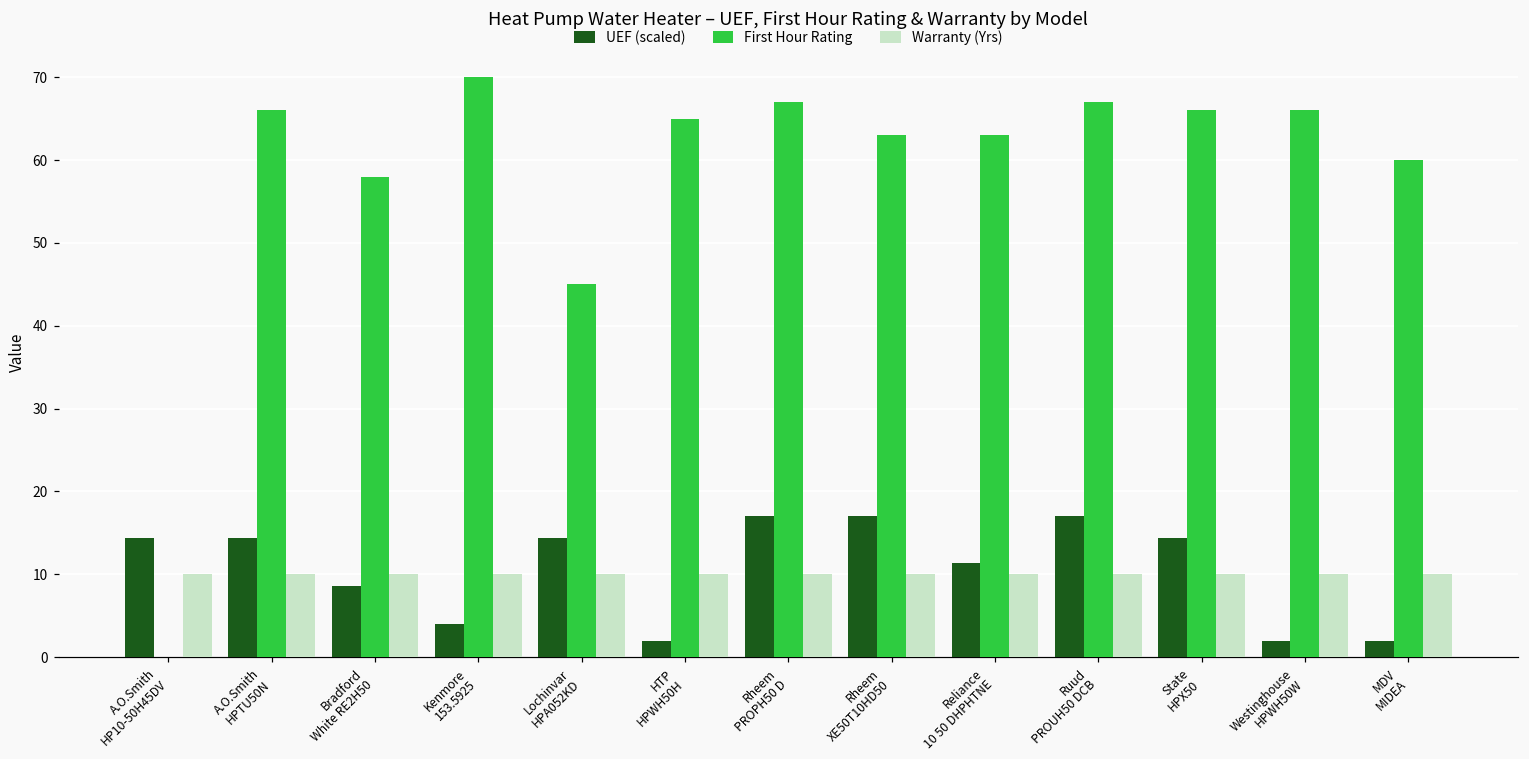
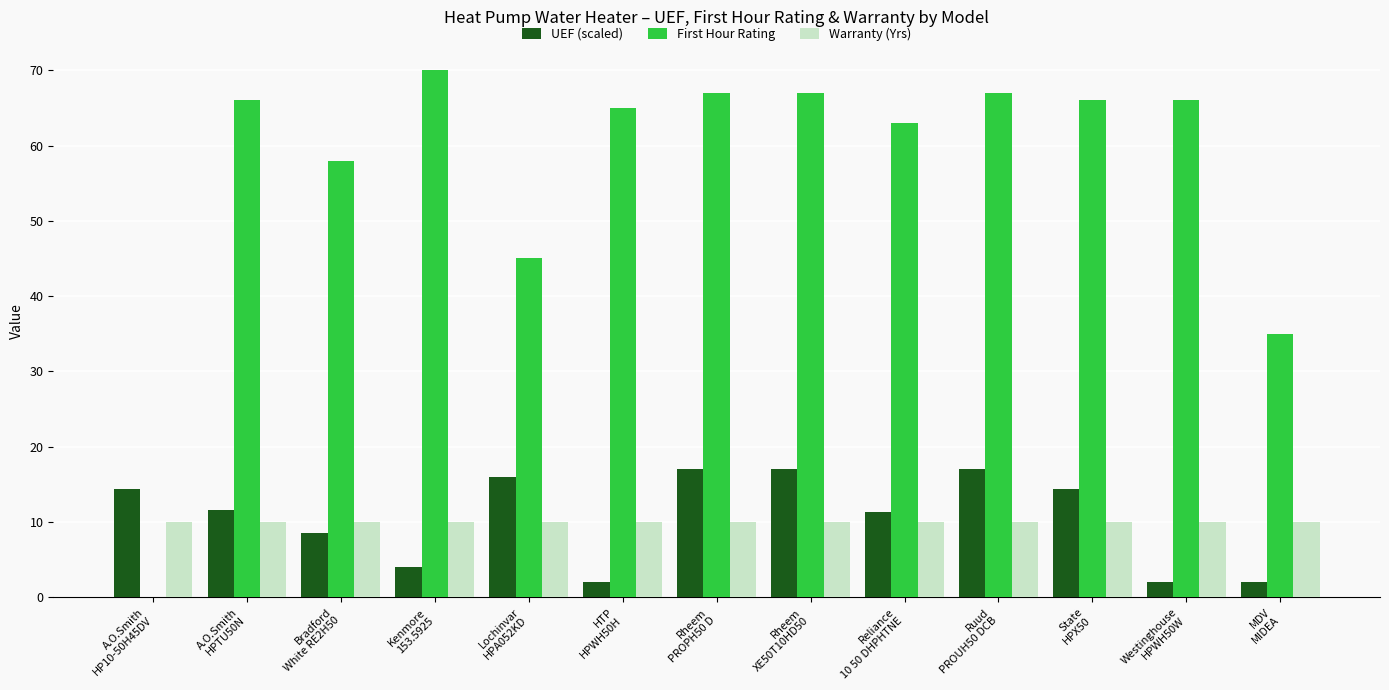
  {
    "UEF (scaled)": {
      "A.O.Smith HP10-50H45DV": 14,
-     "A.O.Smith HPTU50N": 14,
+     "A.O.Smith HPTU50N": 12,
      "Bradford White RE2H50": 9,
      "Kenmore 153.5925": 4,
-     "Lochinvar HPA052KD": 14,
+     "Lochinvar HPA052KD": 16,
      "HTP HPWH50H": 2,
      "Rheem PROPH50 D": 17,
      "Rheem XE50T10HD50": 17,
      "Reliance 10 50 DHPHTNE": 11,
      "Ruud PROUH50 DCB": 17,
      "State HPX50": 14,
      "Westinghouse HPWH50W": 2,
      "MDV MIDEA": 2
    },
    "First Hour Rating": {
      "A.O.Smith HP10-50H45DV": 0,
      "A.O.Smith HPTU50N": 66,
      "Bradford White RE2H50": 58,
      "Kenmore 153.5925": 70,
      "Lochinvar HPA052KD": 45,
      "HTP HPWH50H": 65,
      "Rheem PROPH50 D": 67,
-     "Rheem XE50T10HD50": 63,
+     "Rheem XE50T10HD50": 67,
      "Reliance 10 50 DHPHTNE": 63,
      "Ruud PROUH50 DCB": 67,
      "State HPX50": 66,
      "Westinghouse HPWH50W": 66,
-     "MDV MIDEA": 60
+     "MDV MIDEA": 35
    },
    "Warranty (Yrs)": {
      "A.O.Smith HP10-50H45DV": 10,
      "A.O.Smith HPTU50N": 10,
      "Bradford White RE2H50": 10,
      "Kenmore 153.5925": 10,
      "Lochinvar HPA052KD": 10,
      "HTP HPWH50H": 10,
      "Rheem PROPH50 D": 10,
      "Rheem XE50T10HD50": 10,
      "Reliance 10 50 DHPHTNE": 10,
      "Ruud PROUH50 DCB": 10,
      "State HPX50": 10,
      "Westinghouse HPWH50W": 10,
      "MDV MIDEA": 10
    }
  }
